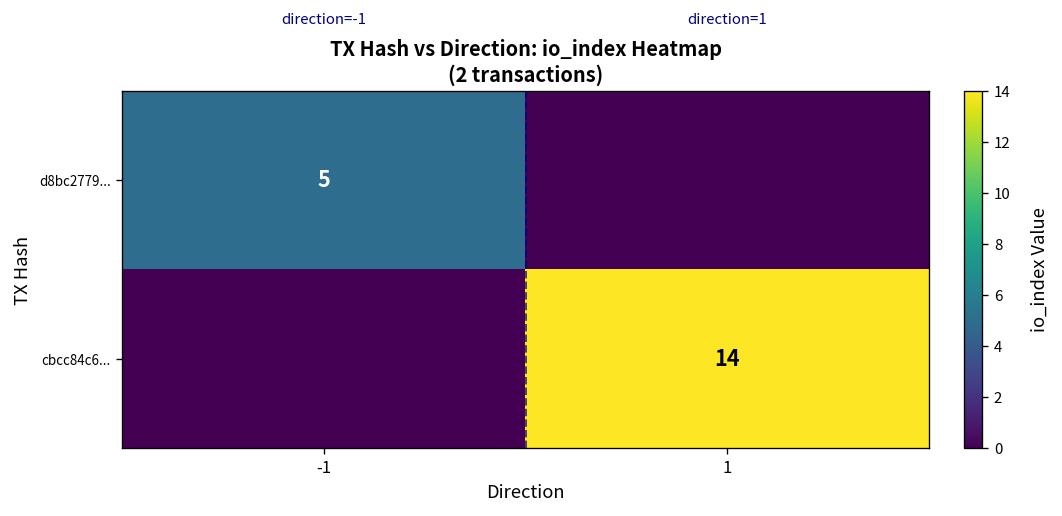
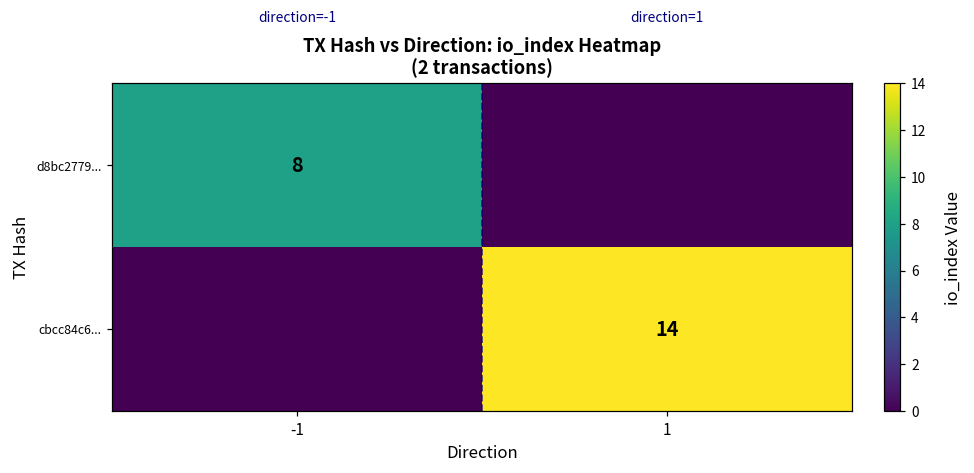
  {
    "d8bc2779...": {
-     "-1": 5
+     "-1": 8
    },
    "cbcc84c6...": {
      "1": 14
    }
  }
